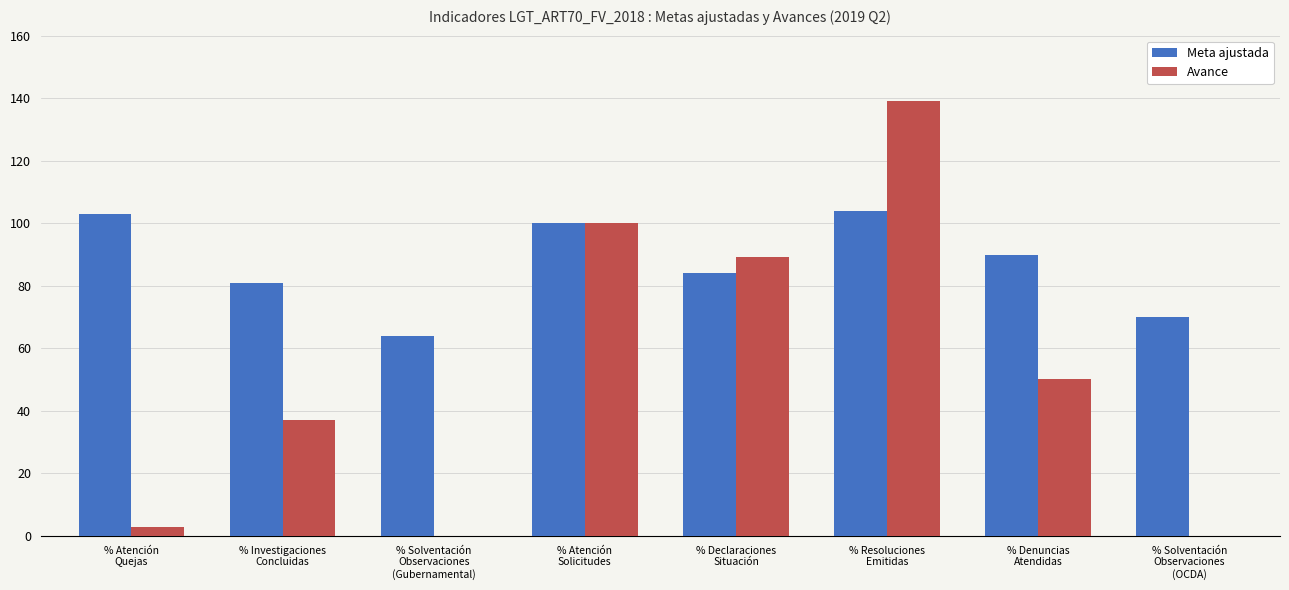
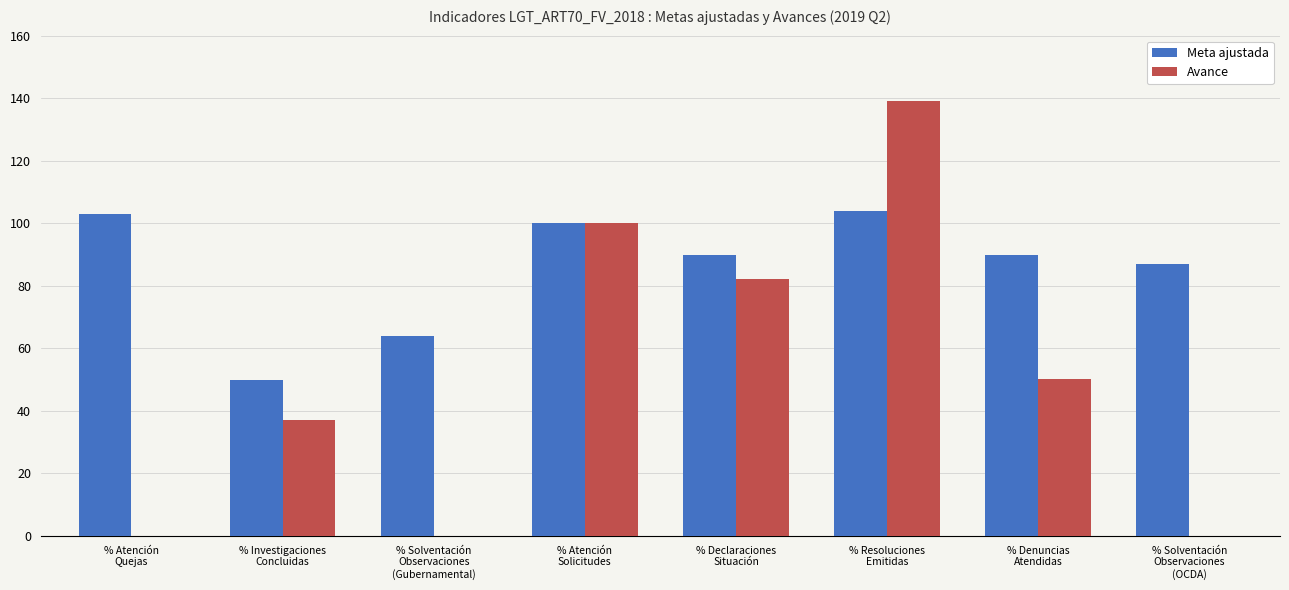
  {
    "Meta ajustada": {
      "% Atención Quejas": 103,
-     "% Investigaciones Concluidas": 81,
+     "% Investigaciones Concluidas": 50,
      "% Solventación Observaciones (Gubernamental)": 64,
      "% Atención Solicitudes": 100,
-     "% Declaraciones Situación": 84,
+     "% Declaraciones Situación": 90,
      "% Resoluciones Emitidas": 104,
      "% Denuncias Atendidas": 90,
-     "% Solventación Observaciones (OCDA)": 70
+     "% Solventación Observaciones (OCDA)": 87
    },
    "Avance": {
-     "% Atención Quejas": 3,
+     "% Atención Quejas": 0,
      "% Investigaciones Concluidas": 37,
      "% Solventación Observaciones (Gubernamental)": 0,
      "% Atención Solicitudes": 100,
-     "% Declaraciones Situación": 89,
+     "% Declaraciones Situación": 82,
      "% Resoluciones Emitidas": 139,
      "% Denuncias Atendidas": 50,
      "% Solventación Observaciones (OCDA)": 0
    }
  }
